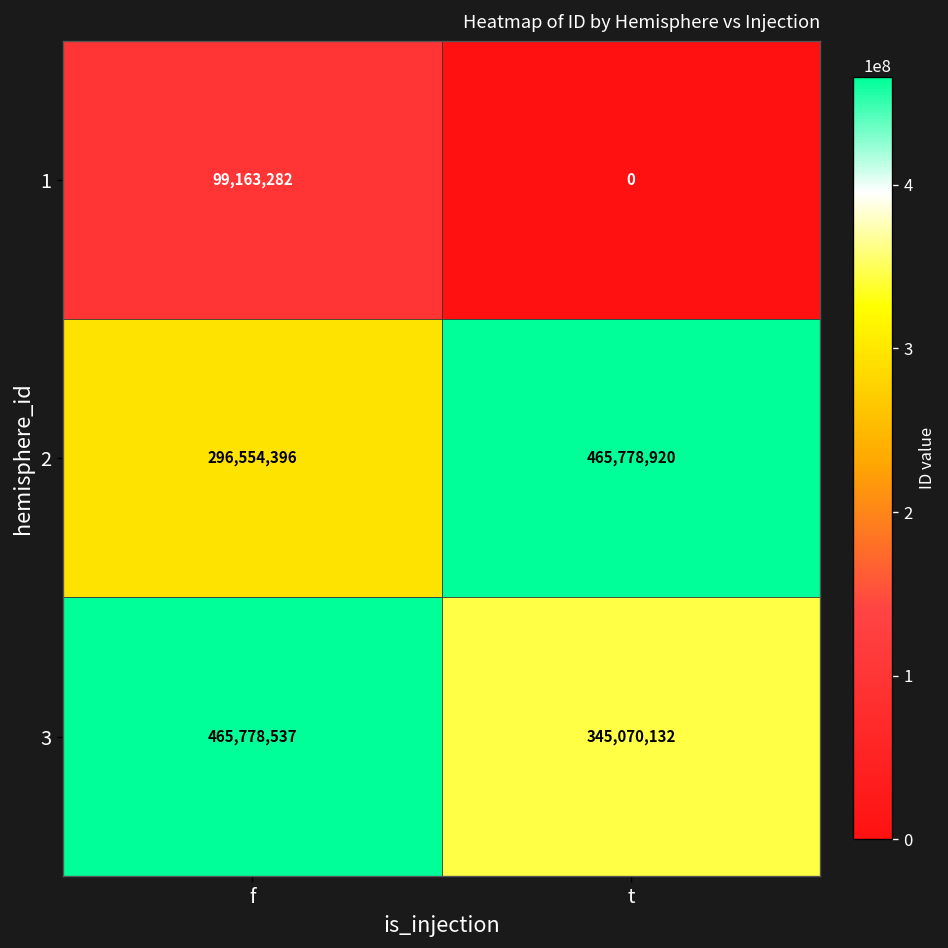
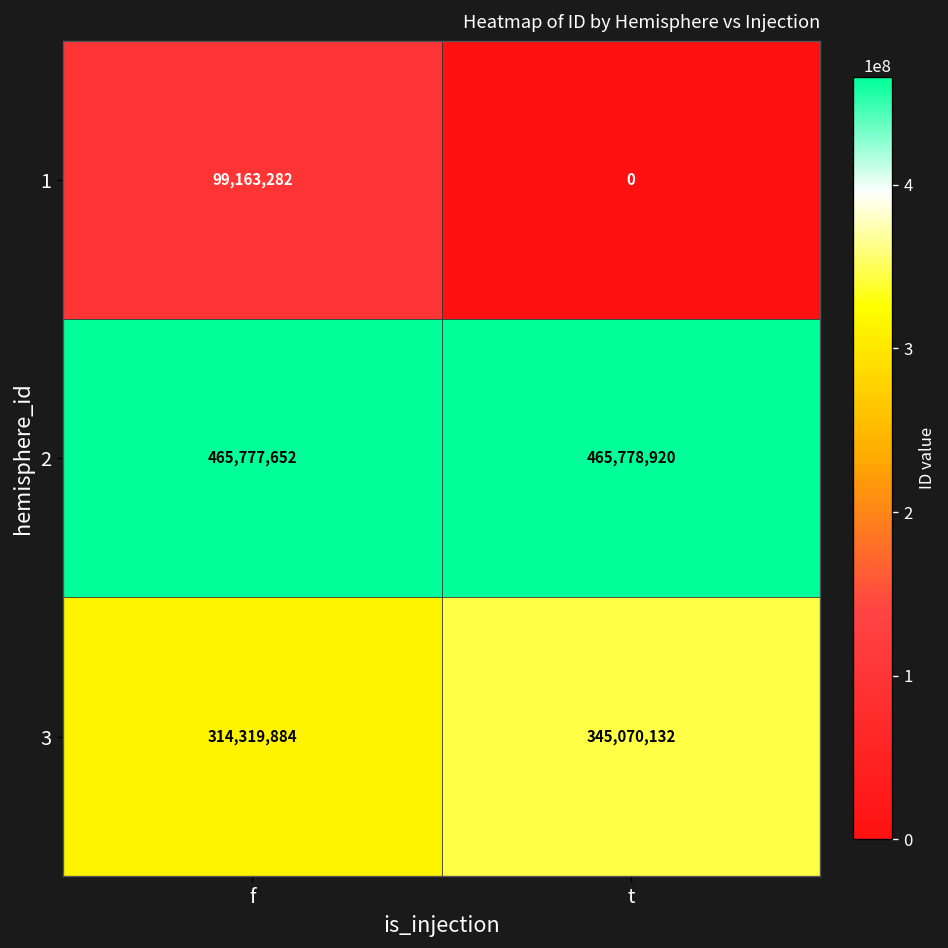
  {
    "1": {
      "f": "99,163,282",
      "t": "0"
    },
    "2": {
-     "f": "296,554,396",
+     "f": "465,777,652",
      "t": "465,778,920"
    },
    "3": {
-     "f": "465,778,537",
+     "f": "314,319,884",
      "t": "345,070,132"
    }
  }
